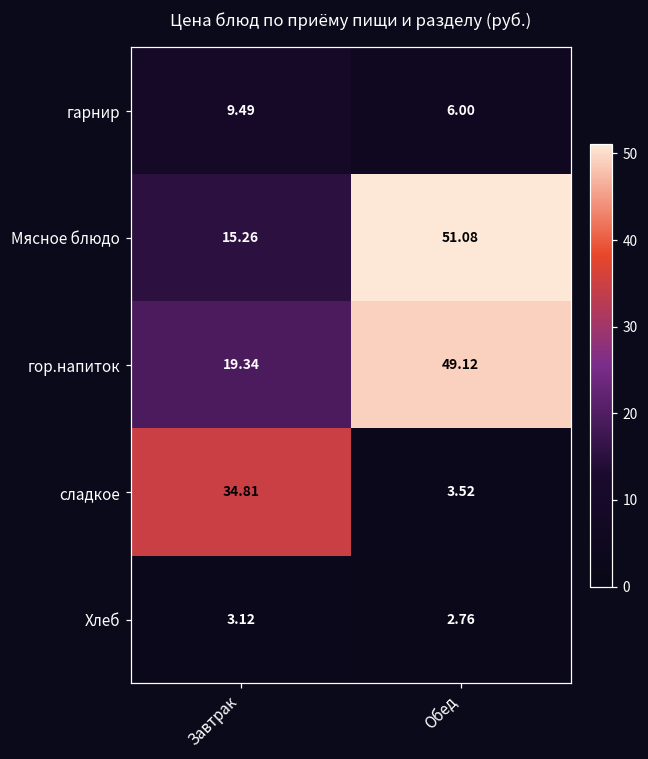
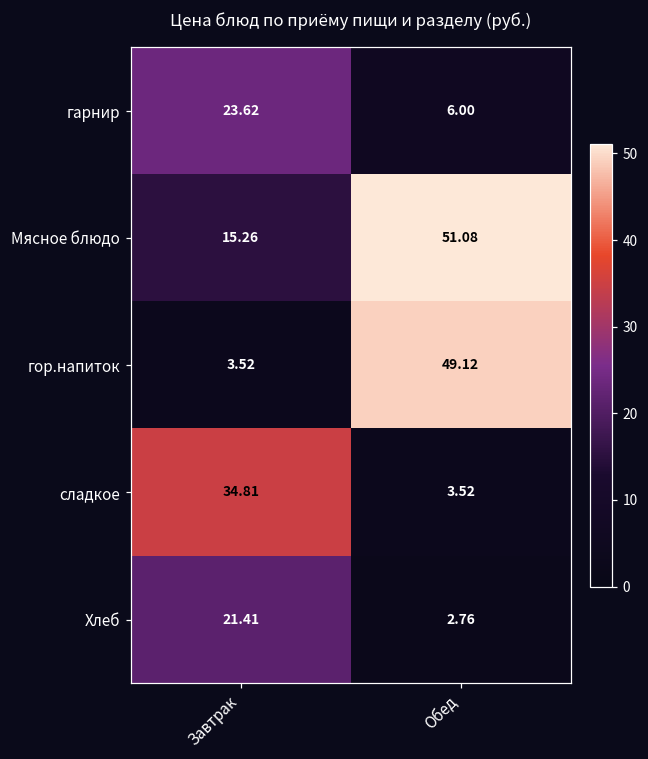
  {
    "гарнир": {
-     "Завтрак": 9.49,
+     "Завтрак": 23.62,
      "Обед": 6.00
    },
    "Мясное блюдо": {
      "Завтрак": 15.26,
      "Обед": 51.08
    },
    "гор.напиток": {
-     "Завтрак": 19.34,
+     "Завтрак": 3.52,
      "Обед": 49.12
    },
    "сладкое": {
      "Завтрак": 34.81,
      "Обед": 3.52
    },
    "Хлеб": {
-     "Завтрак": 3.12,
+     "Завтрак": 21.41,
      "Обед": 2.76
    }
  }
